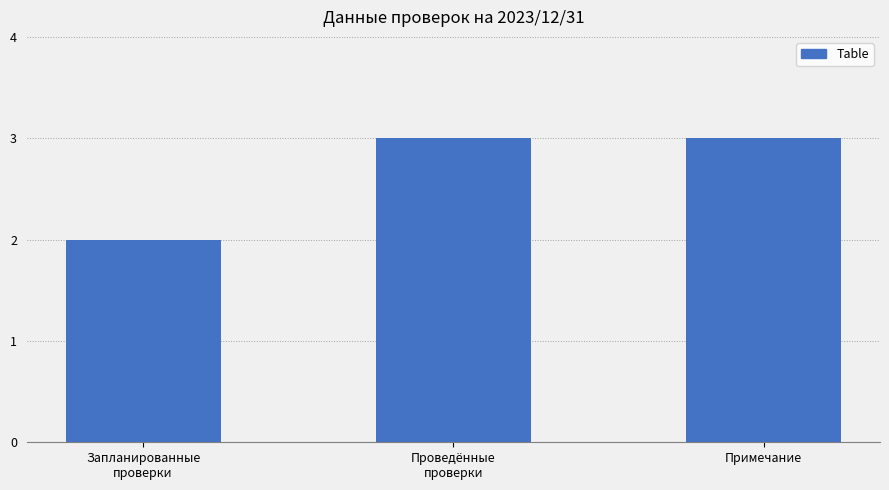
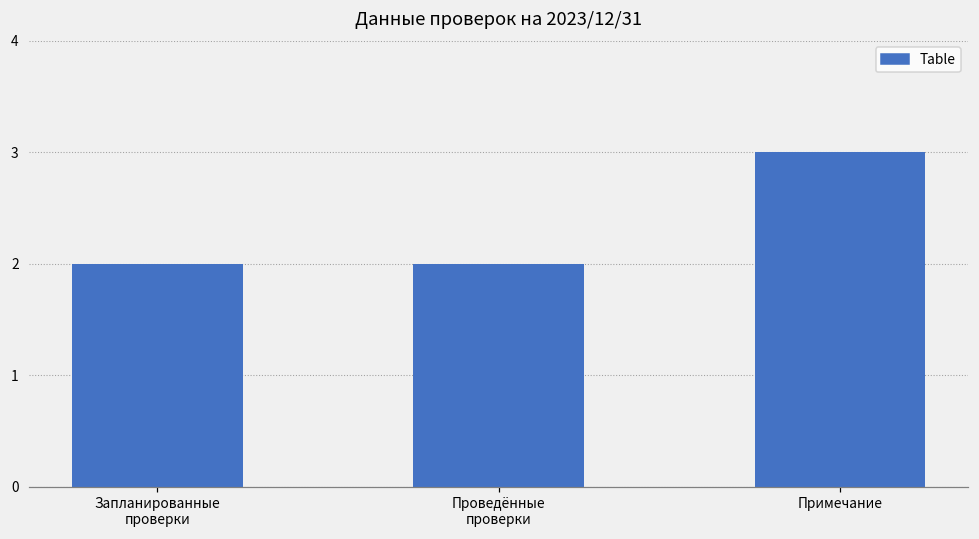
  {
    "Запланированные проверки": 2,
-   "Проведённые проверки": 3,
+   "Проведённые проверки": 2,
    "Примечание": 3
  }
